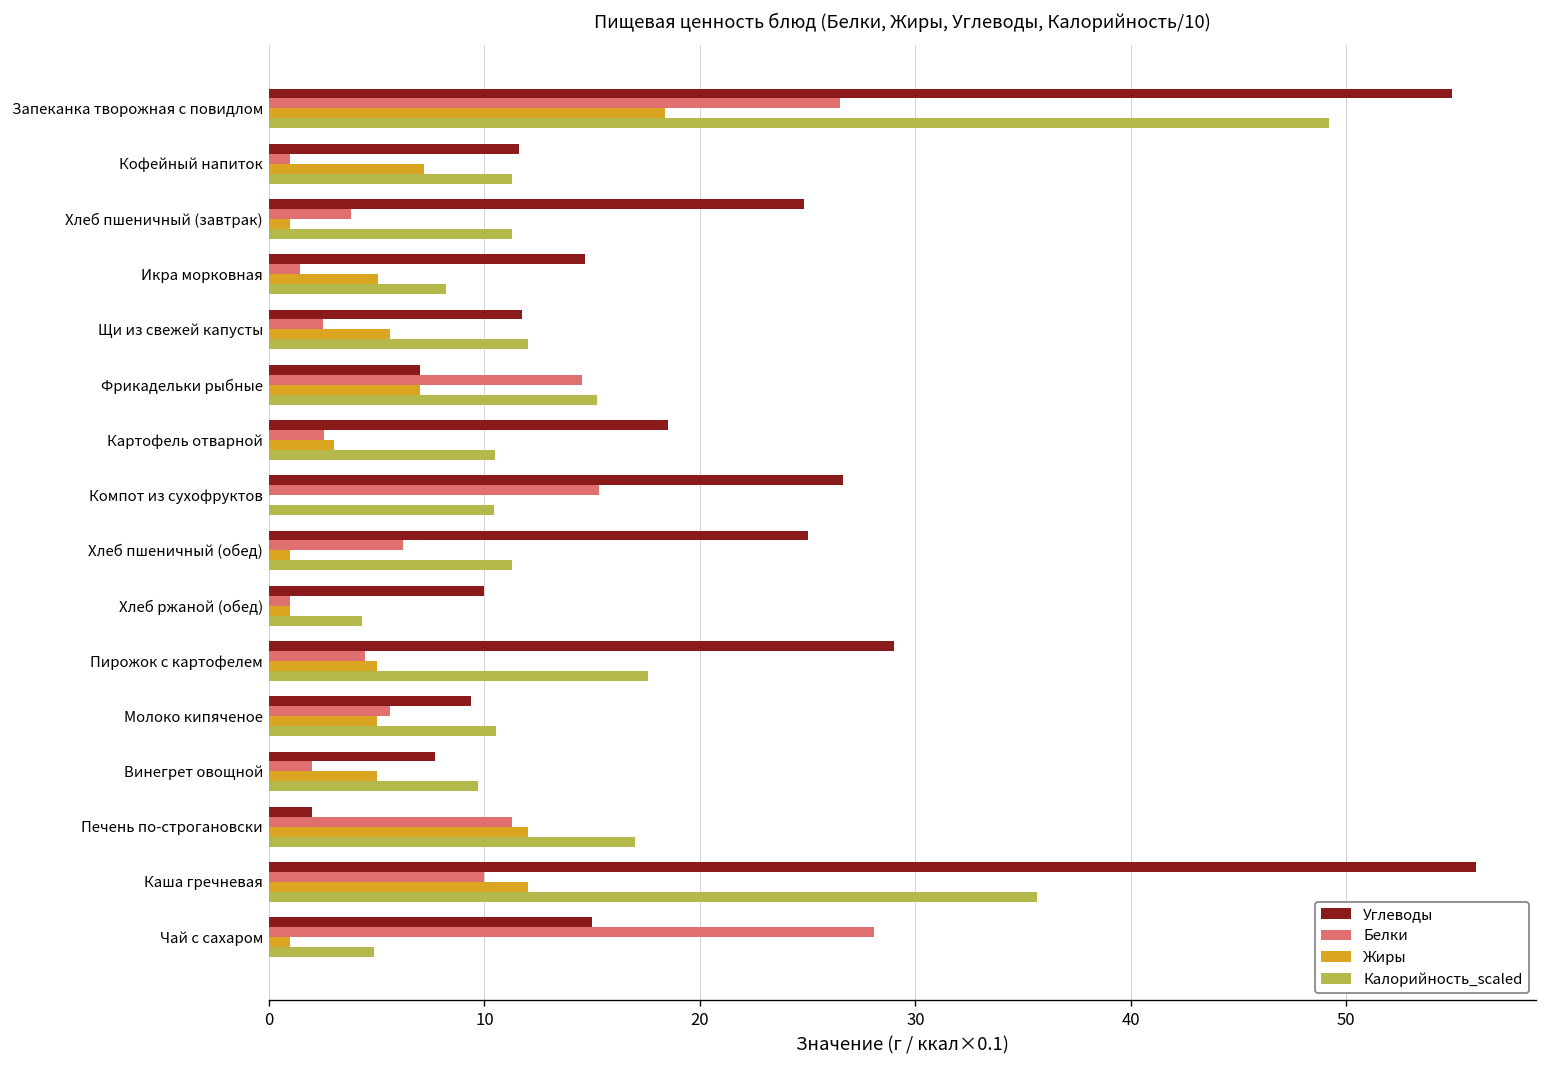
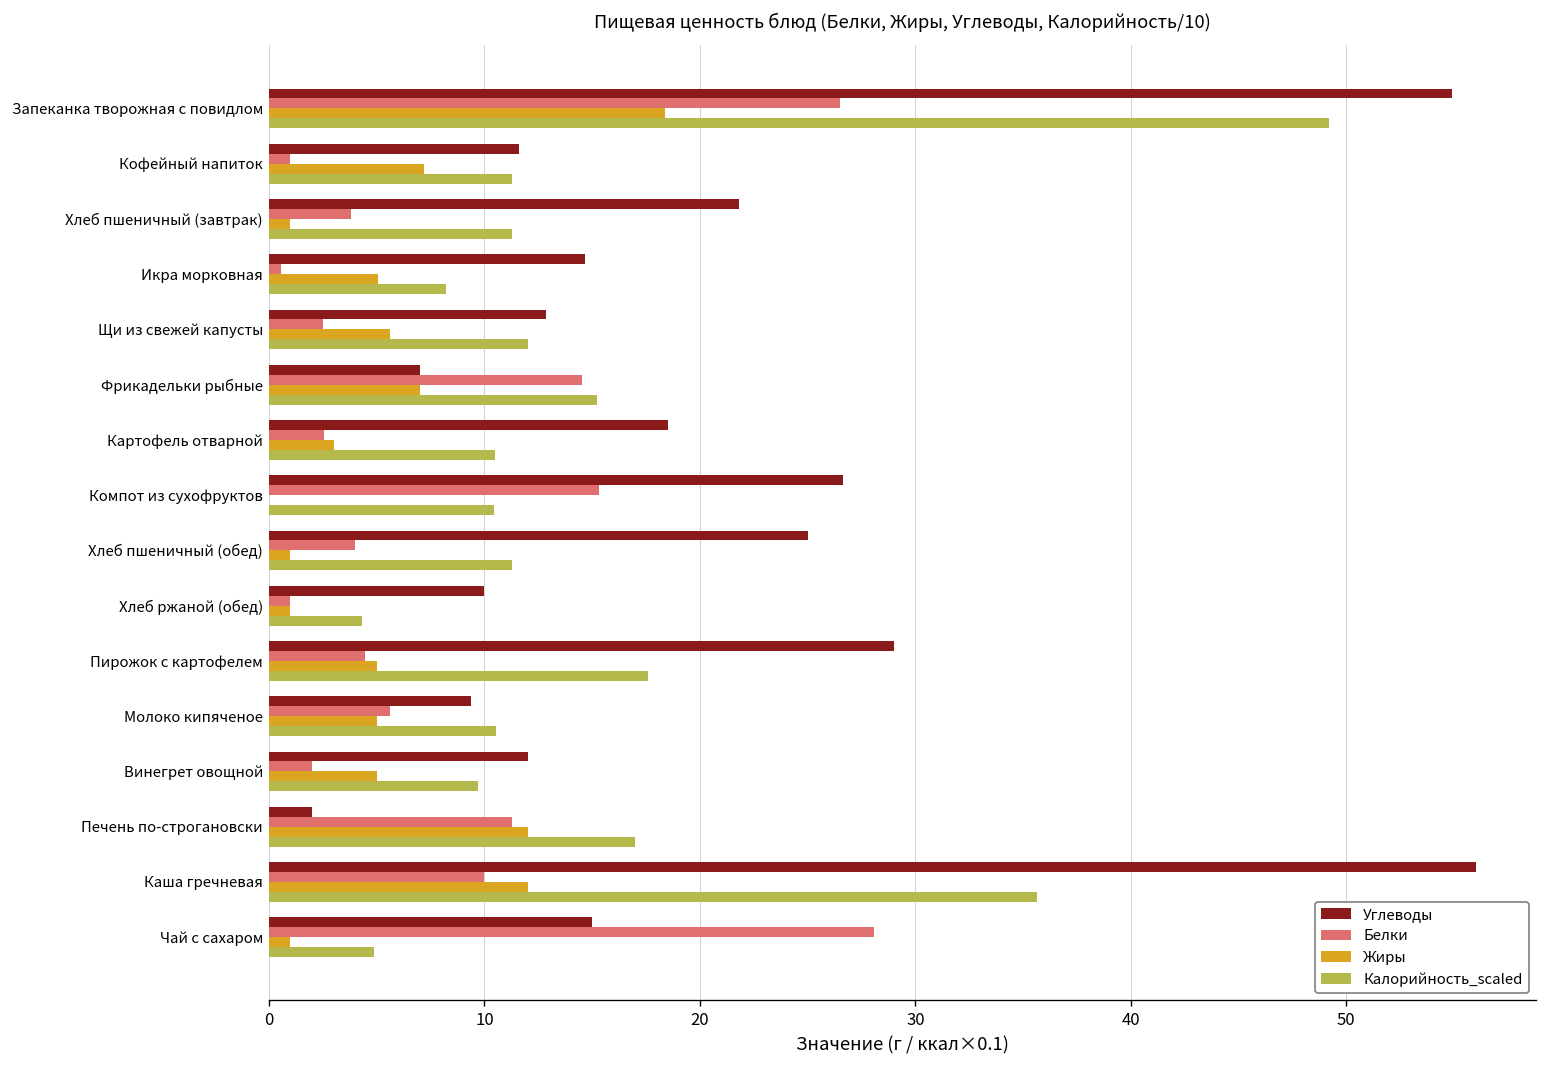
  {
    "Углеводы": {
      "Запеканка творожная с повидлом": 54.9,
      "Кофейный напиток": 11.6,
-     "Хлеб пшеничный (завтрак)": 24.9,
+     "Хлеб пшеничный (завтрак)": 21.8,
      "Икра морковная": 14.7,
-     "Щи из свежей капусты": 11.8,
+     "Щи из свежей капусты": 12.9,
      "Фрикадельки рыбные": 7.0,
      "Картофель отварной": 18.5,
      "Компот из сухофруктов": 26.7,
      "Хлеб пшеничный (обед)": 25.0,
      "Хлеб ржаной (обед)": 10.0,
      "Пирожок с картофелем": 29.0,
      "Молоко кипяченое": 9.4,
-     "Винегрет овощной": 7.7,
+     "Винегрет овощной": 12.0,
      "Печень по-строгановски": 2.0,
      "Каша гречневая": 56.0,
      "Чай с сахаром": 15.0
    },
    "Белки": {
      "Запеканка творожная с повидлом": 26.5,
      "Кофейный напиток": 1.0,
      "Хлеб пшеничный (завтрак)": 3.8,
-     "Икра морковная": 1.5,
+     "Икра морковная": 0.6,
      "Щи из свежей капусты": 2.5,
      "Фрикадельки рыбные": 14.5,
      "Картофель отварной": 2.6,
      "Компот из сухофруктов": 15.3,
-     "Хлеб пшеничный (обед)": 6.2,
+     "Хлеб пшеничный (обед)": 4.0,
      "Хлеб ржаной (обед)": 1.0,
      "Пирожок с картофелем": 4.5,
      "Молоко кипяченое": 5.6,
      "Винегрет овощной": 2.0,
      "Печень по-строгановски": 11.3,
      "Каша гречневая": 10.0,
      "Чай с сахаром": 28.1
    }
  }
